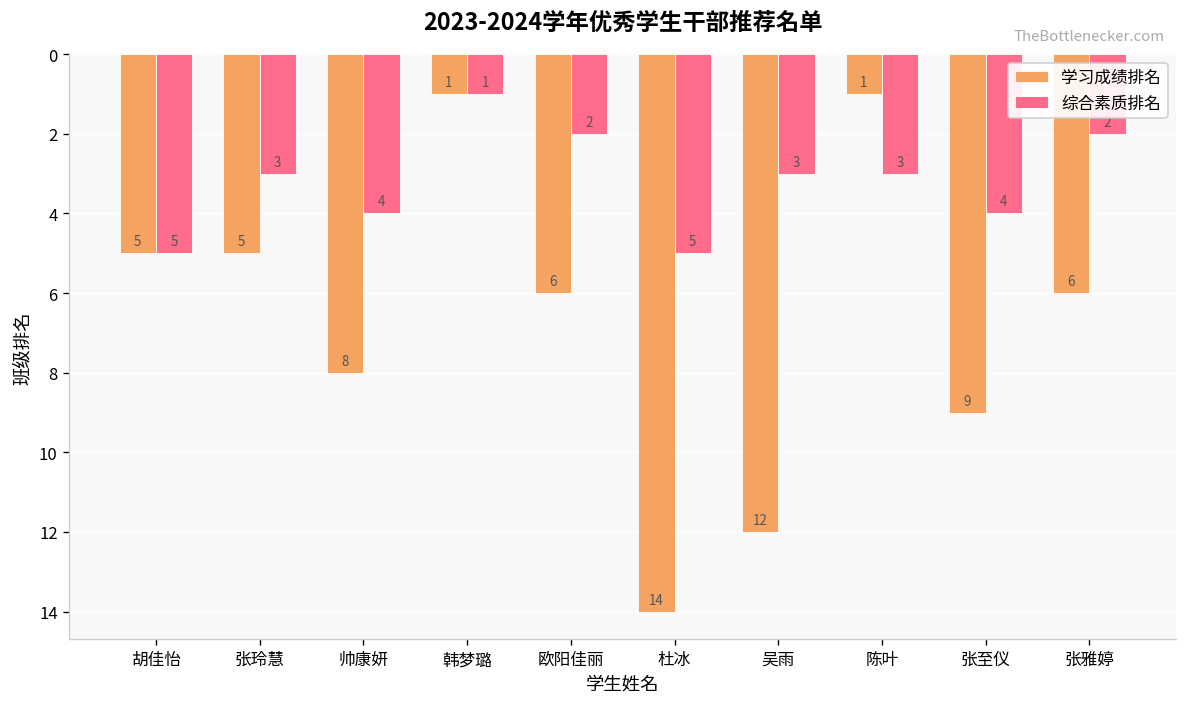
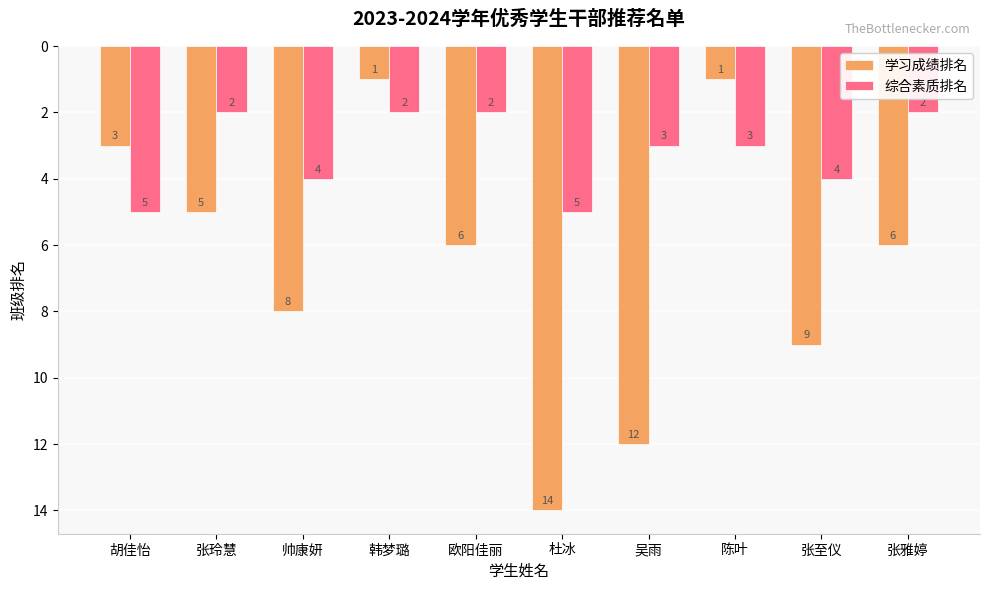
  {
    "学习成绩排名": {
-     "胡佳怡": 5,
+     "胡佳怡": 3,
      "张玲慧": 5,
      "帅康妍": 8,
      "韩梦璐": 1,
      "欧阳佳丽": 6,
      "杜冰": 14,
      "吴雨": 12,
      "陈叶": 1,
      "张至仪": 9,
      "张雅婷": 6
    },
    "综合素质排名": {
      "胡佳怡": 5,
-     "张玲慧": 3,
+     "张玲慧": 2,
      "帅康妍": 4,
-     "韩梦璐": 1,
+     "韩梦璐": 2,
      "欧阳佳丽": 2,
      "杜冰": 5,
      "吴雨": 3,
      "陈叶": 3,
      "张至仪": 4
    }
  }
